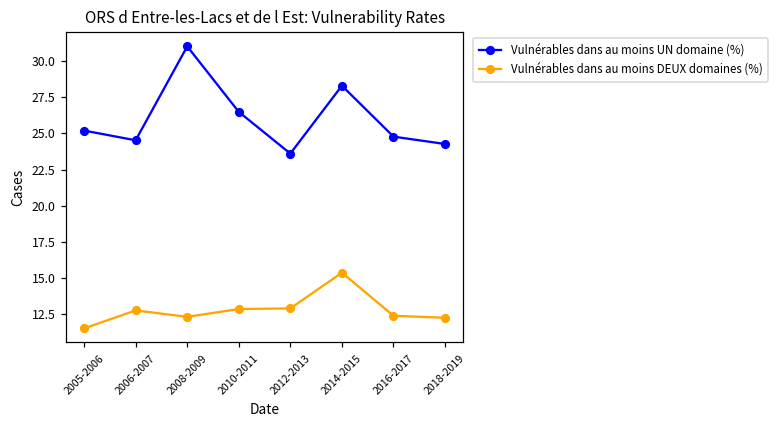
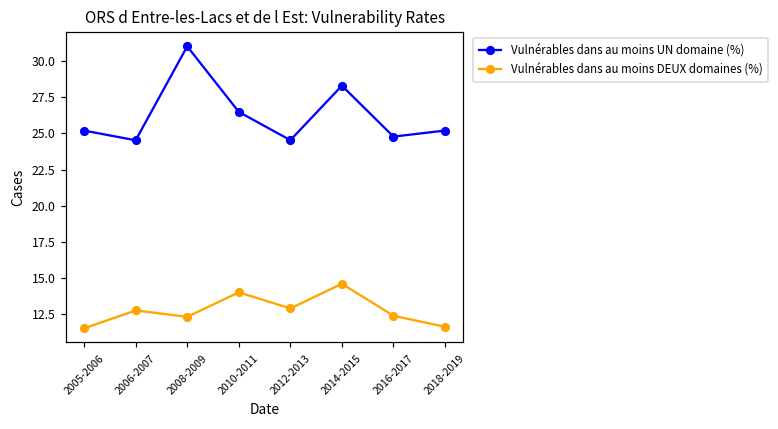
  {
    "Vulnérables dans au moins UN domaine (%)": {
      "2005-2006": 25.2,
      "2006-2007": 24.5,
      "2008-2009": 31.0,
      "2010-2011": 26.5,
-     "2012-2013": 23.6,
+     "2012-2013": 24.5,
      "2014-2015": 28.3,
      "2016-2017": 24.8,
-     "2018-2019": 24.3
+     "2018-2019": 25.2
    },
    "Vulnérables dans au moins DEUX domaines (%)": {
      "2005-2006": 11.5,
      "2006-2007": 12.7,
      "2008-2009": 12.3,
-     "2010-2011": 12.8,
+     "2010-2011": 14.0,
      "2012-2013": 12.9,
-     "2014-2015": 15.4,
+     "2014-2015": 14.6,
      "2016-2017": 12.4,
-     "2018-2019": 12.2
+     "2018-2019": 11.6
    }
  }
